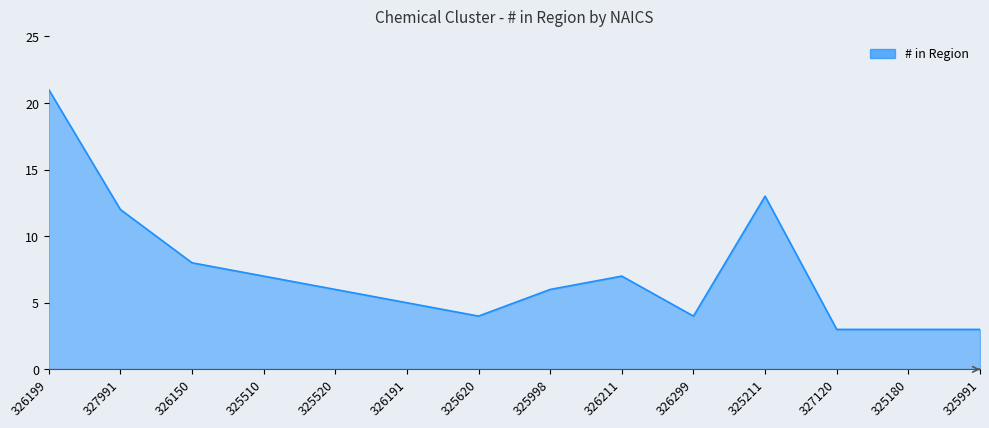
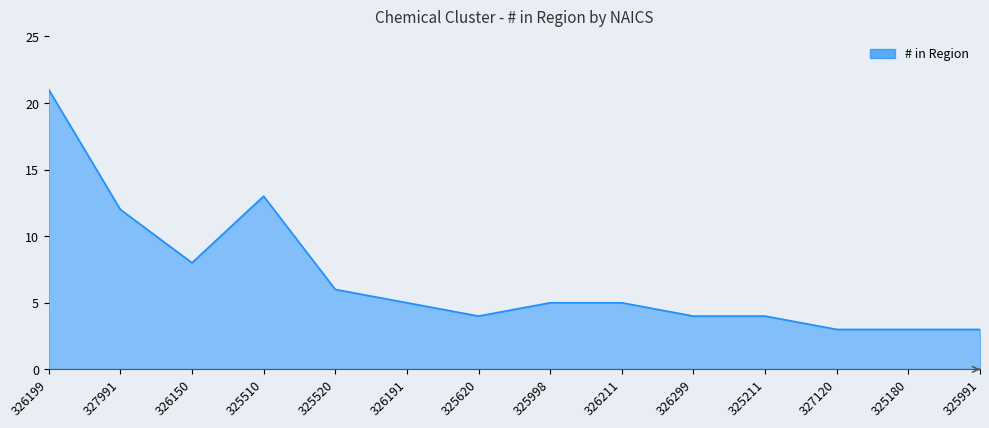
  {
    "326199": 21,
    "327991": 12,
    "326150": 8,
-   "325510": 7,
+   "325510": 13,
    "325520": 6,
    "326191": 5,
    "325620": 4,
-   "325998": 6,
-   "326211": 7,
+   "325998": 5,
+   "326211": 5,
    "326299": 4,
-   "325211": 13,
+   "325211": 4,
    "327120": 3,
    "325180": 3,
    "325991": 3
  }
